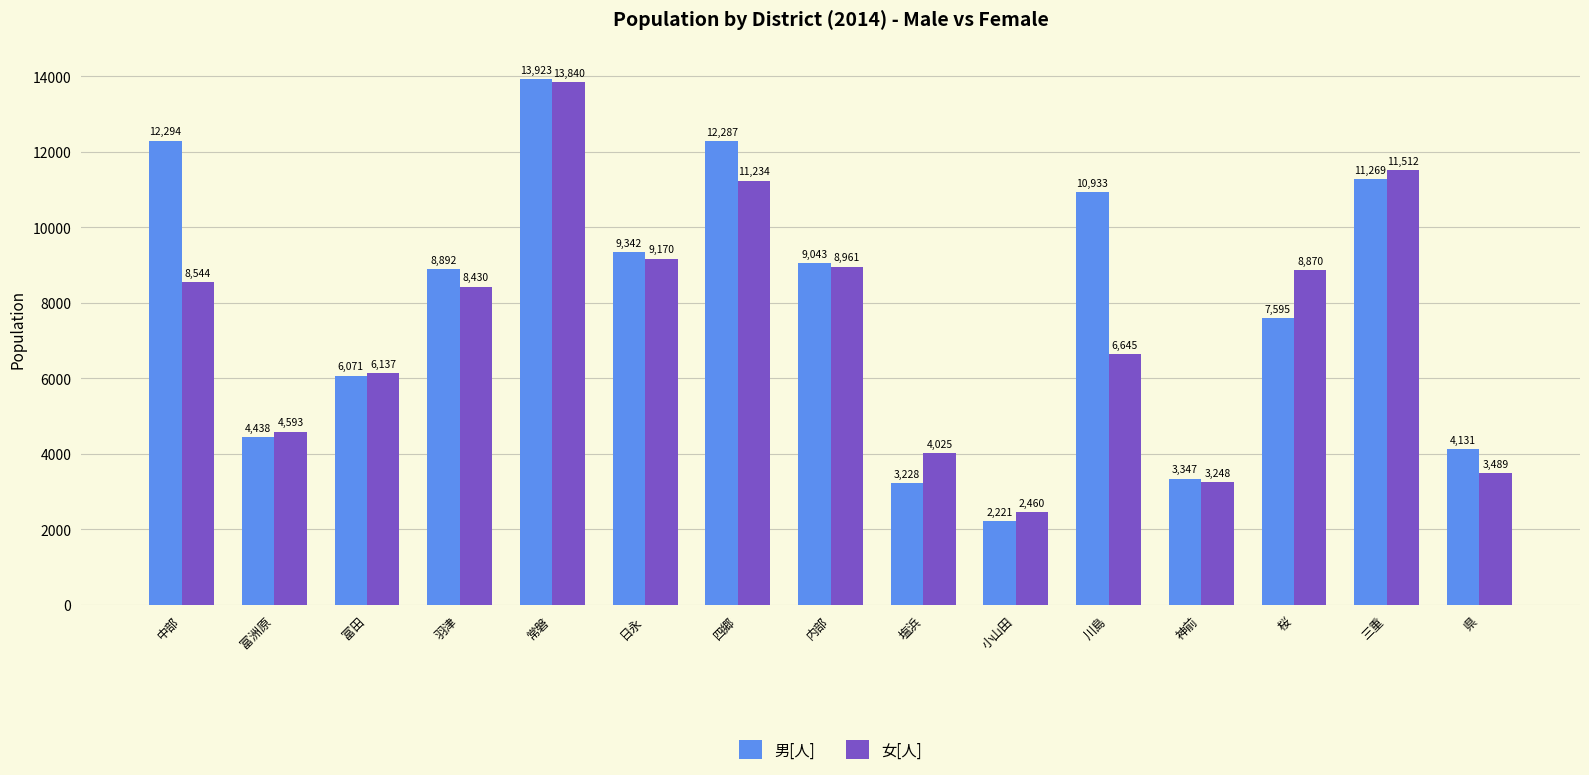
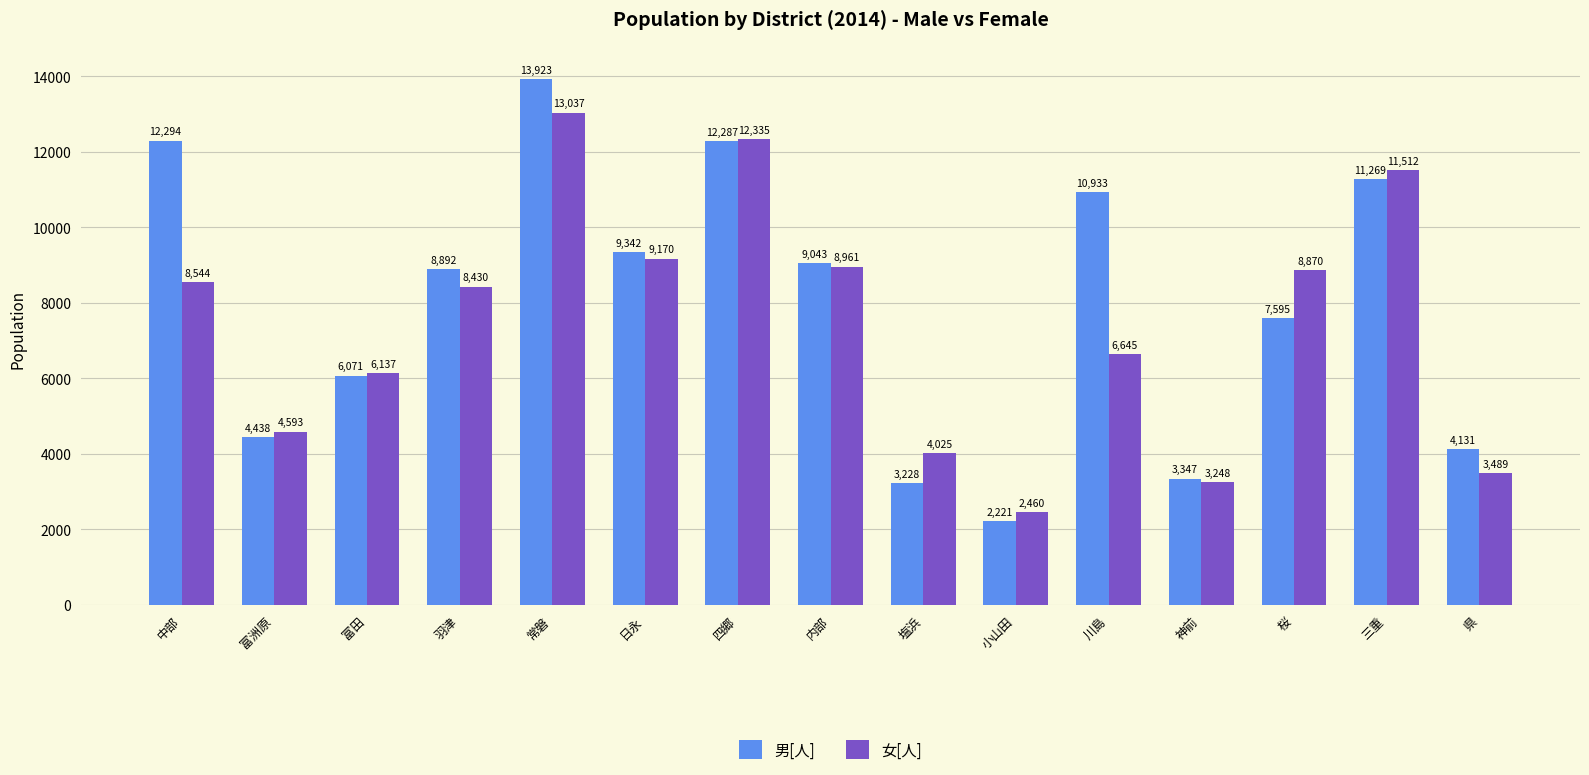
  {
    "男[人]": {
      "中部": "12,294",
      "富洲原": "4,438",
      "富田": "6,071",
      "羽津": "8,892",
      "常磐": "13,923",
      "日永": "9,342",
      "四郷": "12,287",
      "内部": "9,043",
      "塩浜": "3,228",
      "小山田": "2,221",
      "川島": "10,933",
      "神前": "3,347",
      "桜": "7,595",
      "三重": "11,269",
      "県": "4,131"
    },
    "女[人]": {
      "中部": "8,544",
      "富洲原": "4,593",
      "富田": "6,137",
      "羽津": "8,430",
-     "常磐": "13,840",
+     "常磐": "13,037",
      "日永": "9,170",
-     "四郷": "11,234",
+     "四郷": "12,335",
      "内部": "8,961",
      "塩浜": "4,025",
      "小山田": "2,460",
      "川島": "6,645",
      "神前": "3,248",
      "桜": "8,870",
      "三重": "11,512",
      "県": "3,489"
    }
  }
